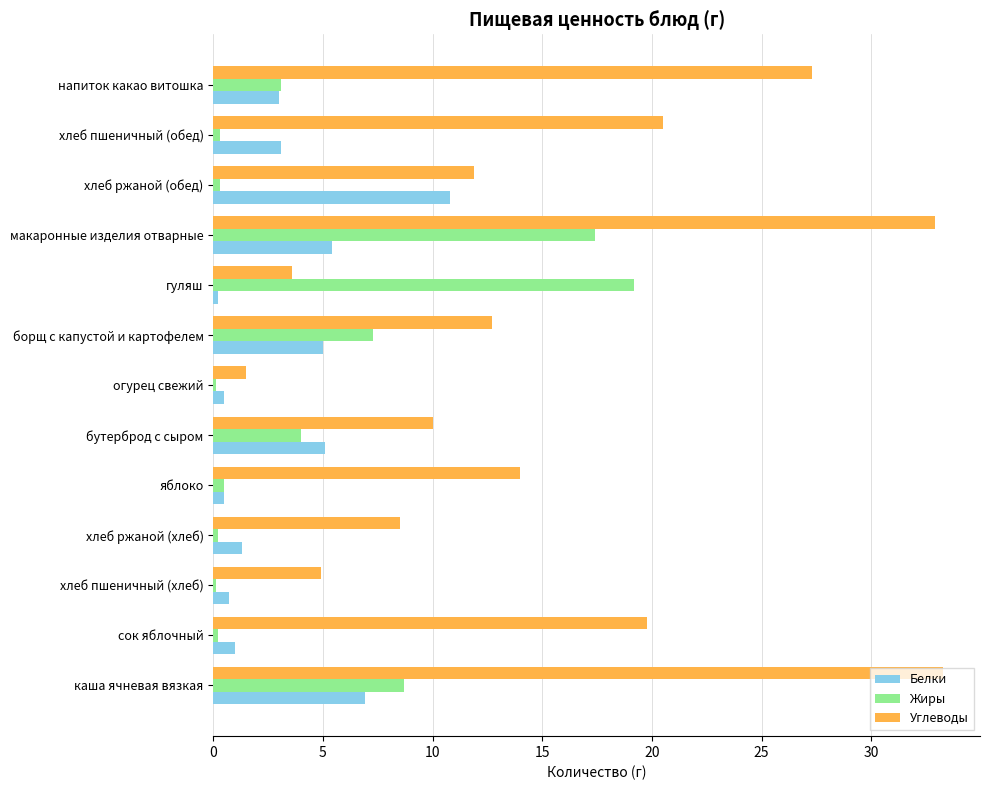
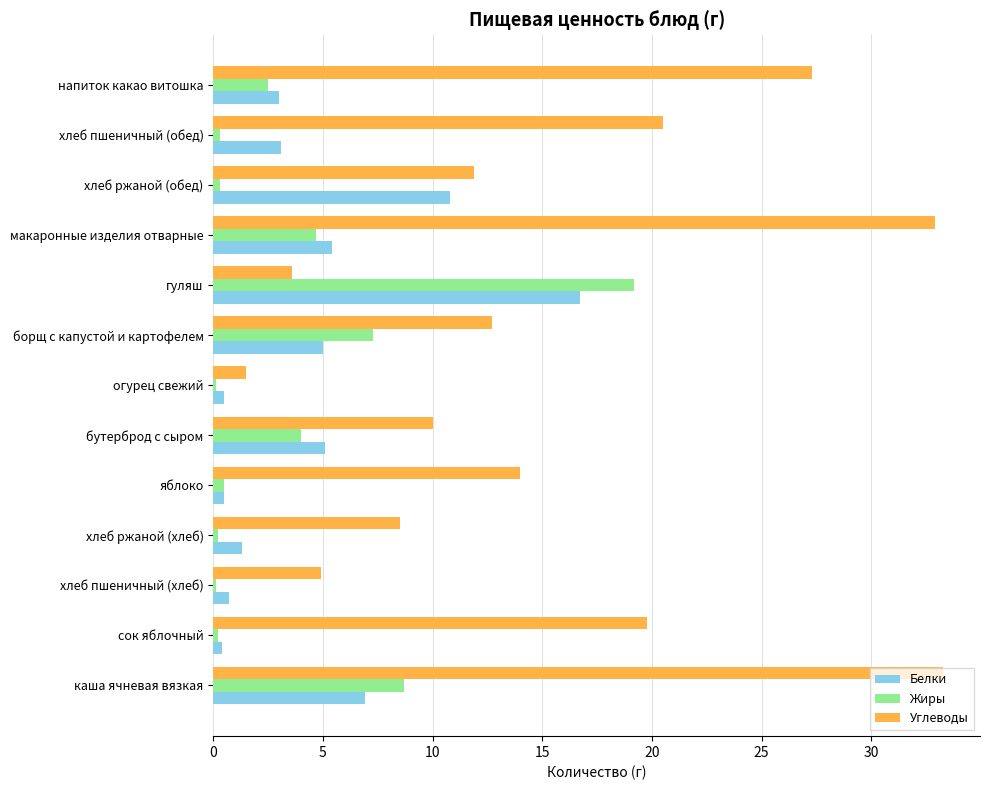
  {
    "Белки": {
      "напиток какао витошка": 3.0,
      "хлеб пшеничный (обед)": 3.1,
      "хлеб ржаной (обед)": 10.8,
      "макаронные изделия отварные": 5.4,
-     "гуляш": 0.2,
+     "гуляш": 16.7,
      "борщ с капустой и картофелем": 5.0,
      "огурец свежий": 0.5,
      "бутерброд с сыром": 5.1,
      "яблоко": 0.5,
      "хлеб ржаной (хлеб)": 1.3,
      "хлеб пшеничный (хлеб)": 0.7,
-     "сок яблочный": 1.0,
+     "сок яблочный": 0.4,
      "каша ячневая вязкая": 6.9
    },
    "Жиры": {
-     "напиток какао витошка": 3.1,
+     "напиток какао витошка": 2.5,
      "хлеб пшеничный (обед)": 0.3,
      "хлеб ржаной (обед)": 0.3,
-     "макаронные изделия отварные": 17.4,
+     "макаронные изделия отварные": 4.7,
      "гуляш": 19.2,
      "борщ с капустой и картофелем": 7.3,
      "бутерброд с сыром": 4.0,
      "яблоко": 0.5,
      "хлеб ржаной (хлеб)": 0.2,
      "сок яблочный": 0.2,
      "каша ячневая вязкая": 8.7
    },
    "Углеводы": {
      "напиток какао витошка": 27.3,
      "хлеб пшеничный (обед)": 20.5,
      "хлеб ржаной (обед)": 11.9,
      "макаронные изделия отварные": 32.9,
      "гуляш": 3.6,
      "борщ с капустой и картофелем": 12.7,
      "огурец свежий": 1.5,
      "бутерброд с сыром": 10.0,
      "яблоко": 14.0,
      "хлеб ржаной (хлеб)": 8.5,
      "хлеб пшеничный (хлеб)": 4.9,
      "сок яблочный": 19.8
    }
  }
